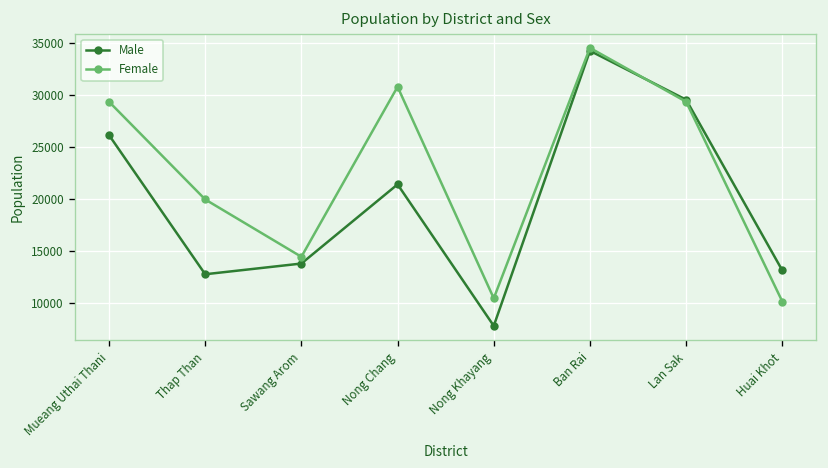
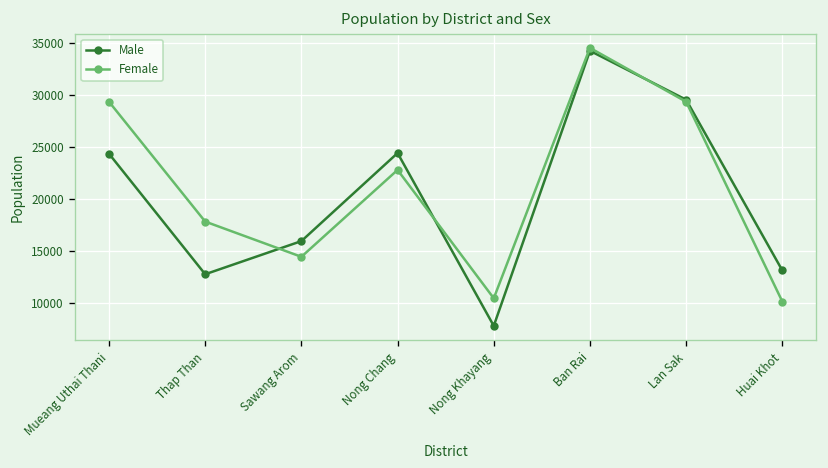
  {
    "Male": {
-     "Mueang Uthai Thani": 26000,
+     "Mueang Uthai Thani": 24000,
      "Thap Than": 13000,
-     "Sawang Arom": 14000,
-     "Nong Chang": 21000,
+     "Sawang Arom": 16000,
+     "Nong Chang": 24000,
      "Nong Khayang": 8000,
      "Huai Khot": 13000
    },
    "Female": {
      "Mueang Uthai Thani": 29000,
-     "Thap Than": 20000,
+     "Thap Than": 18000,
      "Sawang Arom": 14000,
-     "Nong Chang": 31000,
+     "Nong Chang": 23000,
      "Nong Khayang": 10000,
      "Huai Khot": 10000
    }
  }
